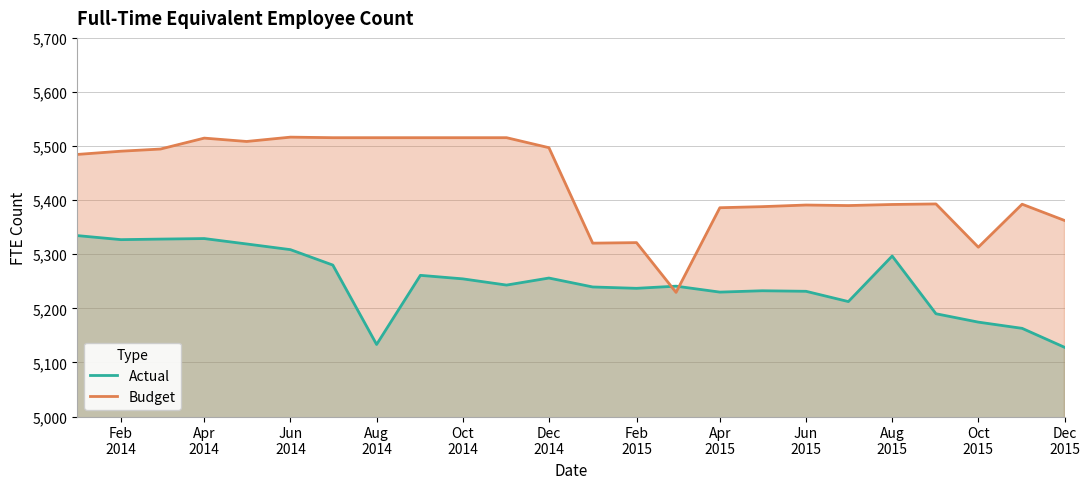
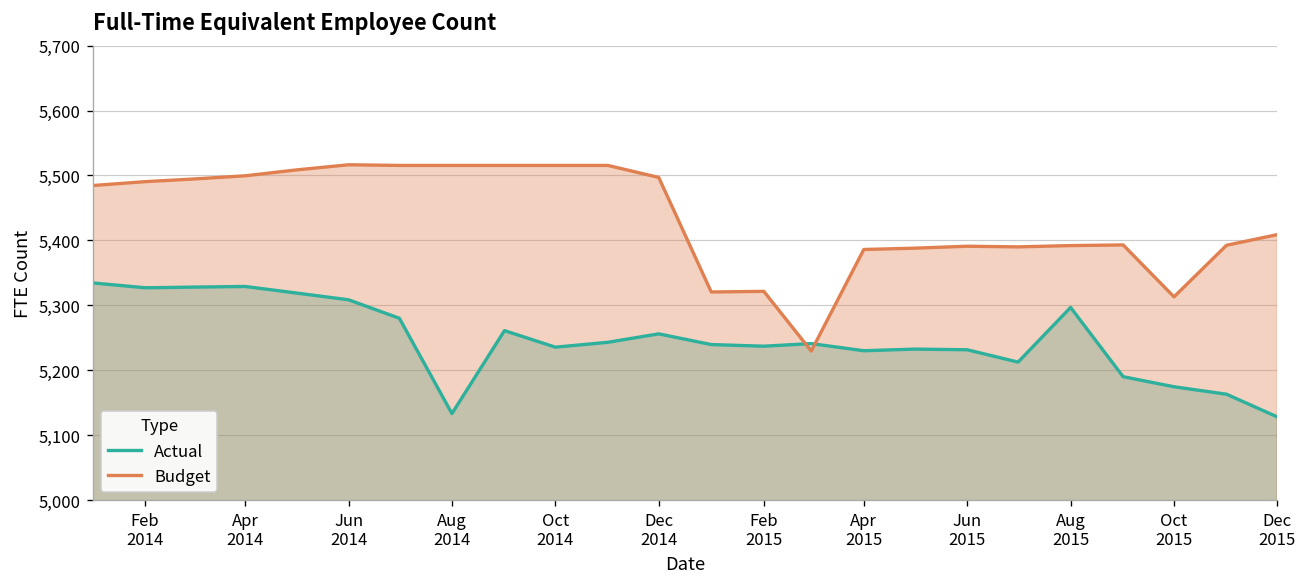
  {
    "Actual": {
      "Feb 2014": "5,330",
      "Apr 2014": "5,330",
      "Jun 2014": "5,310",
      "Aug 2014": "5,130",
-     "Oct 2014": "5,250",
+     "Oct 2014": "5,240",
      "Dec 2014": "5,260",
      "Feb 2015": "5,240",
      "Apr 2015": "5,230",
      "Jun 2015": "5,230",
      "Aug 2015": "5,300",
      "Oct 2015": "5,170",
      "Dec 2015": "5,130"
    },
    "Budget": {
      "Feb 2014": "5,490",
-     "Apr 2014": "5,510",
+     "Apr 2014": "5,500",
      "Jun 2014": "5,520",
      "Aug 2014": "5,520",
      "Oct 2014": "5,520",
      "Dec 2014": "5,500",
      "Feb 2015": "5,320",
      "Apr 2015": "5,390",
      "Jun 2015": "5,390",
      "Aug 2015": "5,390",
      "Oct 2015": "5,310",
-     "Dec 2015": "5,360"
+     "Dec 2015": "5,410"
    }
  }
